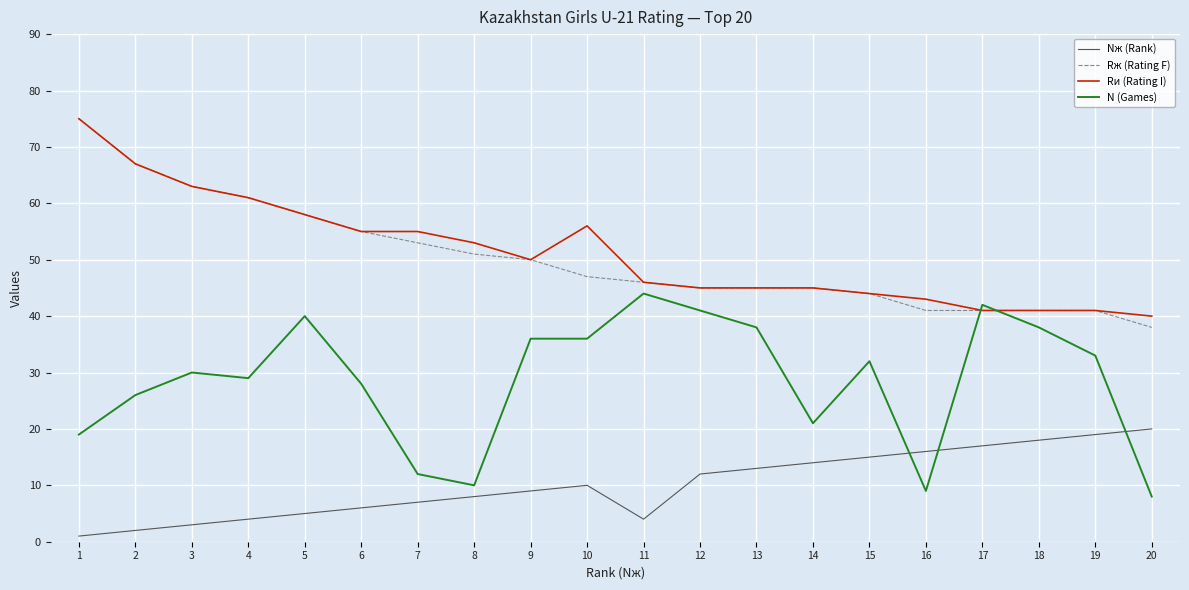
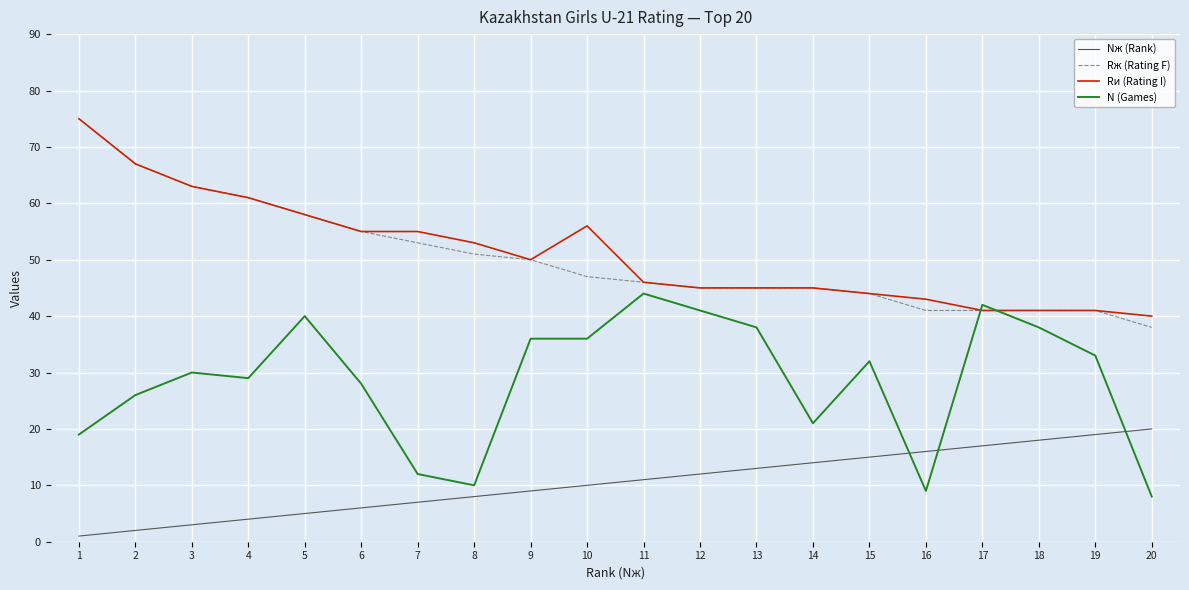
  {
    "Nж (Rank)": {
      "1": 1,
      "2": 2,
      "3": 3,
      "4": 4,
      "5": 5,
      "6": 6,
      "7": 7,
      "8": 8,
      "9": 9,
      "10": 10,
-     "11": 4,
+     "11": 11,
      "12": 12,
      "13": 13,
      "14": 14,
      "15": 15,
      "16": 16,
      "17": 17,
      "18": 18,
      "19": 19,
      "20": 20
    },
    "Rж (Rating F)": {
      "7": 53,
      "8": 51,
      "10": 47,
      "16": 41,
      "20": 38
    },
    "Rи (Rating I)": {
      "7": 55,
      "8": 53,
      "10": 56,
      "16": 43,
      "20": 40
    },
    "N (Games)": {
      "1": 19,
      "2": 26,
      "3": 30,
      "4": 29,
      "5": 40,
      "6": 28,
      "7": 12,
      "8": 10,
      "9": 36,
      "10": 36,
      "11": 44,
      "12": 41,
      "13": 38,
      "14": 21,
      "15": 32,
      "16": 9,
      "17": 42,
      "18": 38,
      "19": 33,
      "20": 8
    }
  }
